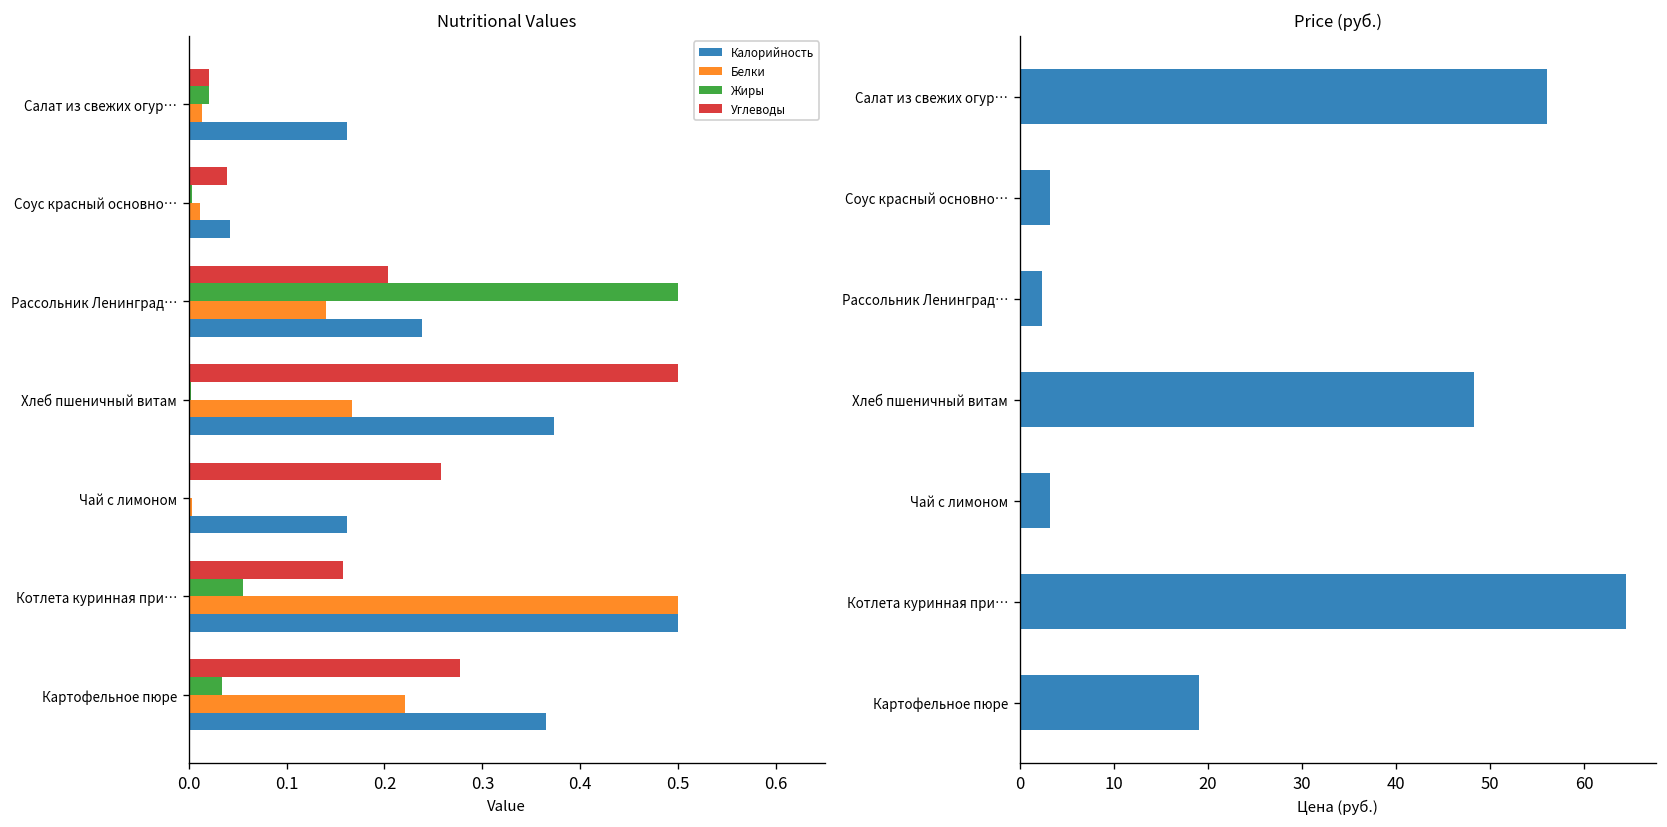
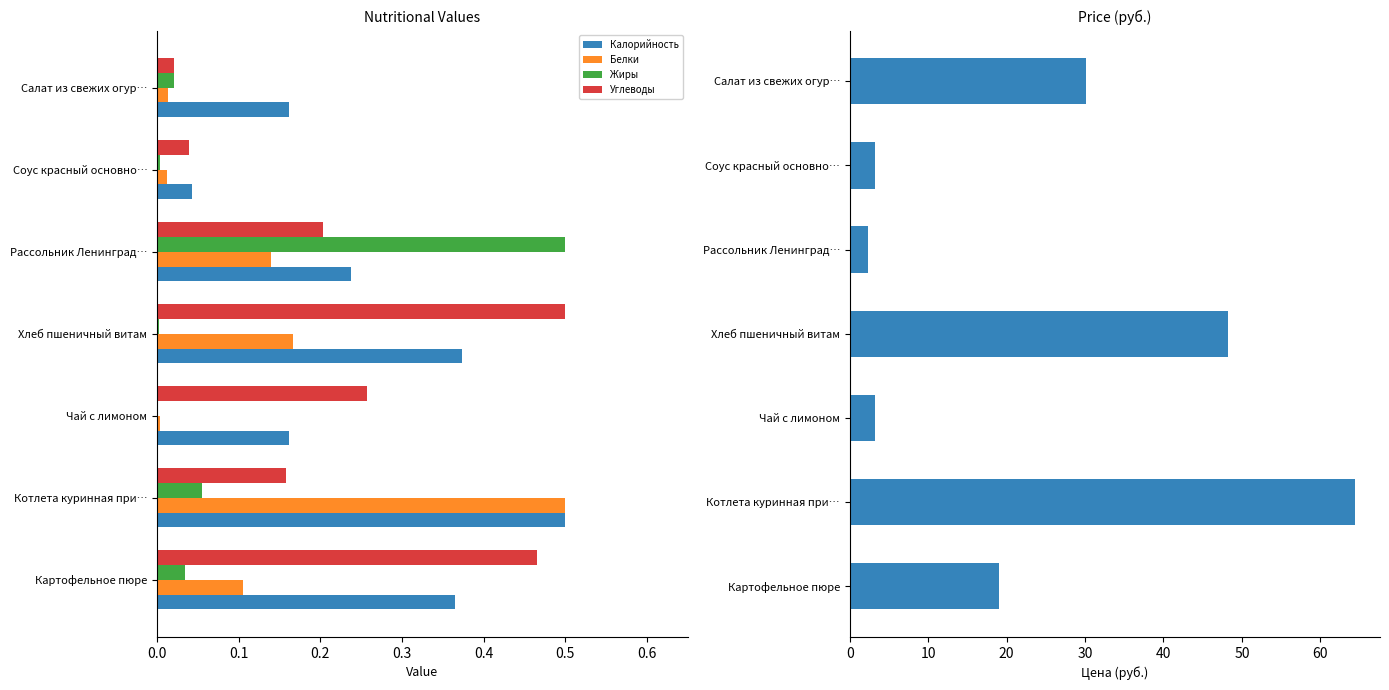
  {
    "Nutritional Values": {
      "Калорийность": {
        "Салат из свежих огур…": 0.16,
        "Соус красный основно…": 0.04,
        "Рассольник Ленинград…": 0.24,
        "Хлеб пшеничный витам": 0.37,
        "Чай с лимоном": 0.16,
        "Котлета куринная при…": 0.50,
        "Картофельное пюре": 0.37
      },
      "Белки": {
        "Салат из свежих огур…": 0.01,
        "Соус красный основно…": 0.01,
        "Рассольник Ленинград…": 0.14,
        "Хлеб пшеничный витам": 0.17,
        "Чай с лимоном": 0.00,
        "Котлета куринная при…": 0.50,
-       "Картофельное пюре": 0.22
+       "Картофельное пюре": 0.11
      },
      "Жиры": {
        "Салат из свежих огур…": 0.02,
        "Соус красный основно…": 0.00,
        "Рассольник Ленинград…": 0.50,
        "Чай с лимоном": 0.00,
        "Котлета куринная при…": 0.06,
        "Картофельное пюре": 0.03
      },
      "Углеводы": {
        "Салат из свежих огур…": 0.02,
        "Соус красный основно…": 0.04,
        "Рассольник Ленинград…": 0.20,
        "Хлеб пшеничный витам": 0.50,
        "Чай с лимоном": 0.26,
        "Котлета куринная при…": 0.16,
-       "Картофельное пюре": 0.28
+       "Картофельное пюре": 0.47
      }
    },
    "Price (руб.)": {
-     "Салат из свежих огур…": 56,
+     "Салат из свежих огур…": 30,
      "Соус красный основно…": 3,
      "Рассольник Ленинград…": 2,
      "Хлеб пшеничный витам": 48,
      "Чай с лимоном": 3,
      "Котлета куринная при…": 64,
      "Картофельное пюре": 19
    }
  }
